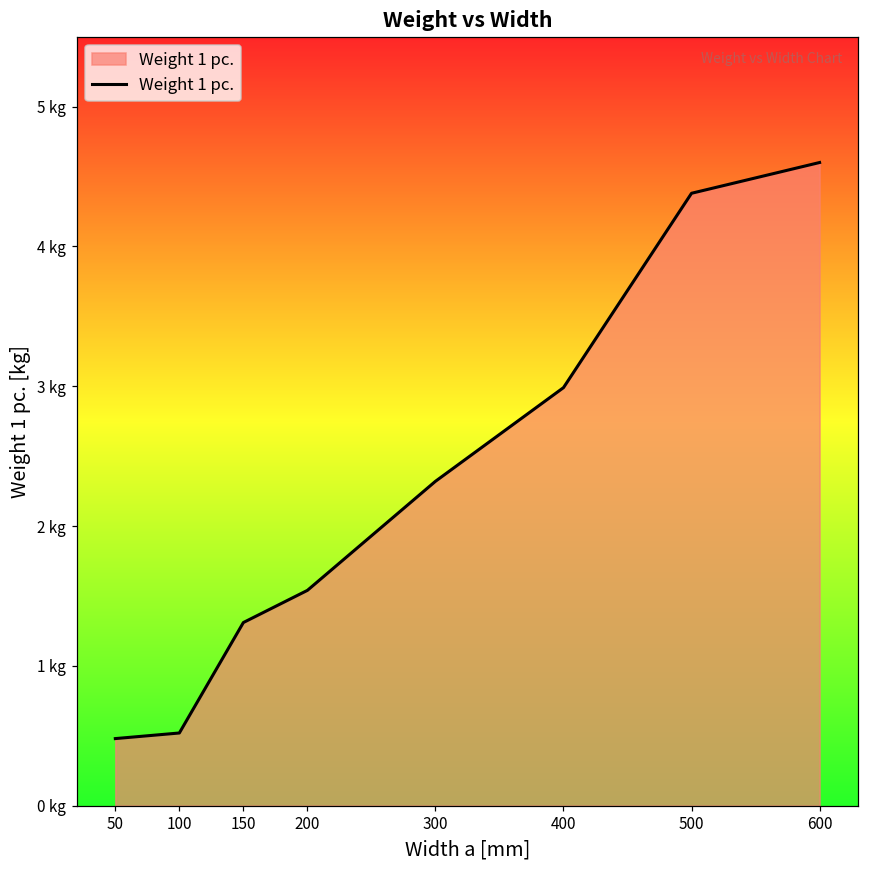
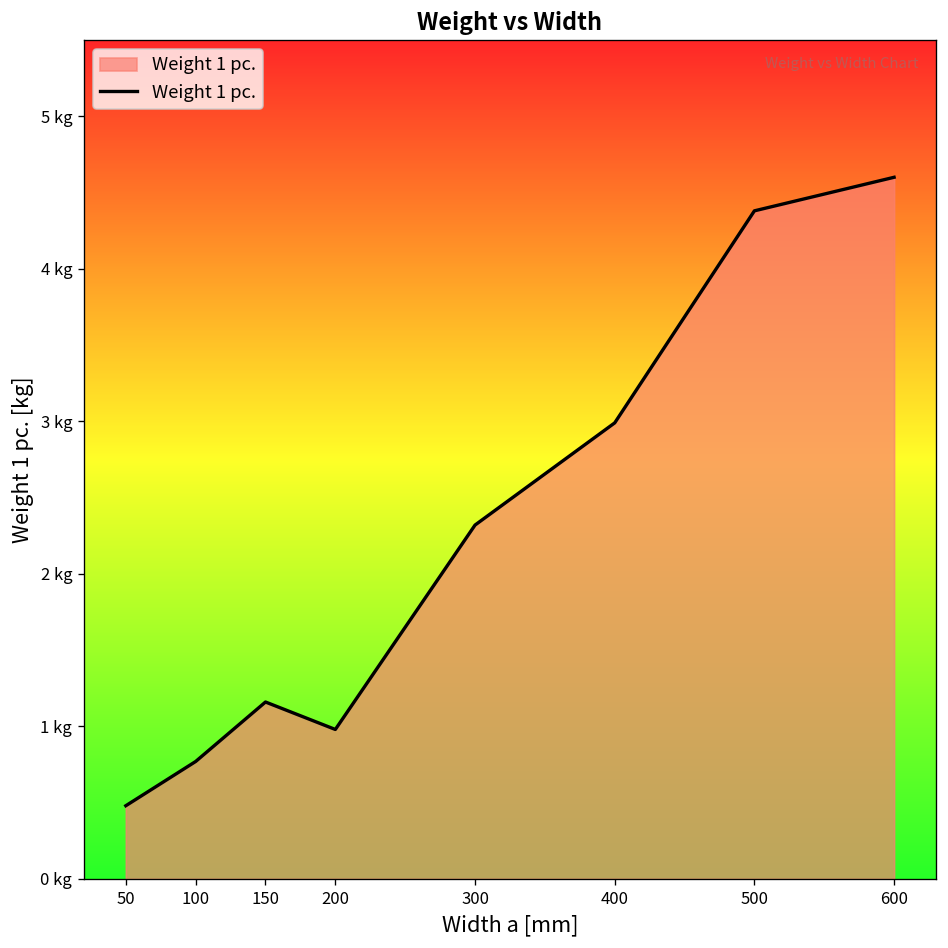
  {
    "50": "0.48 kg",
-   "100": "0.52 kg",
-   "150": "1.31 kg",
-   "200": "1.54 kg",
+   "100": "0.77 kg",
+   "150": "1.16 kg",
+   "200": "0.98 kg",
    "300": "2.32 kg",
    "400": "2.99 kg",
    "500": "4.38 kg",
    "600": "4.60 kg"
  }
